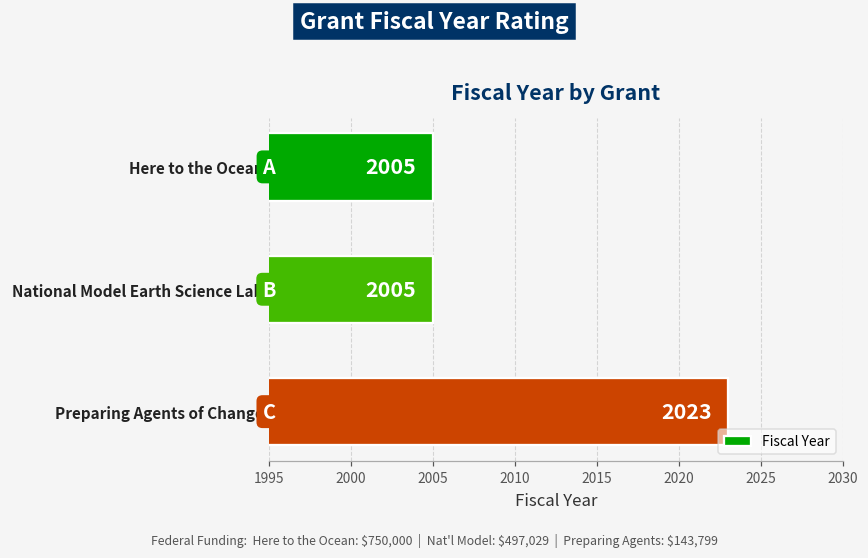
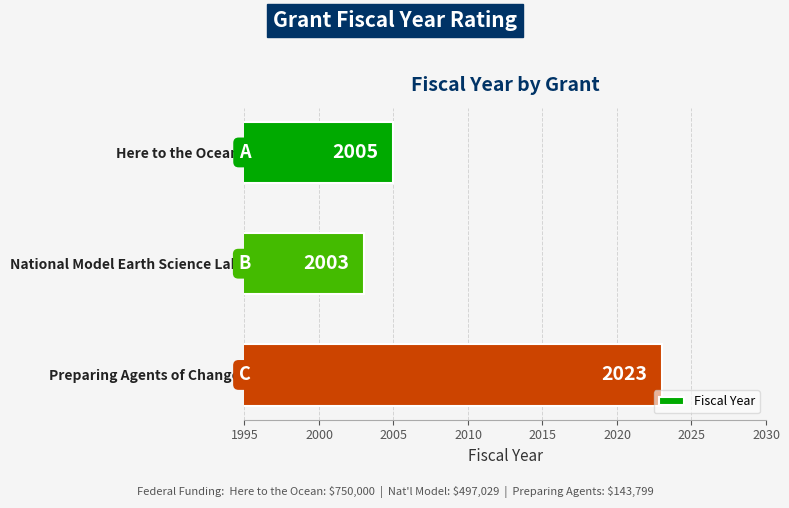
  {
    "Here to the Ocean": 2005,
-   "National Model Earth Science Lab": 2005,
+   "National Model Earth Science Lab": 2003,
    "Preparing Agents of Change": 2023
  }
